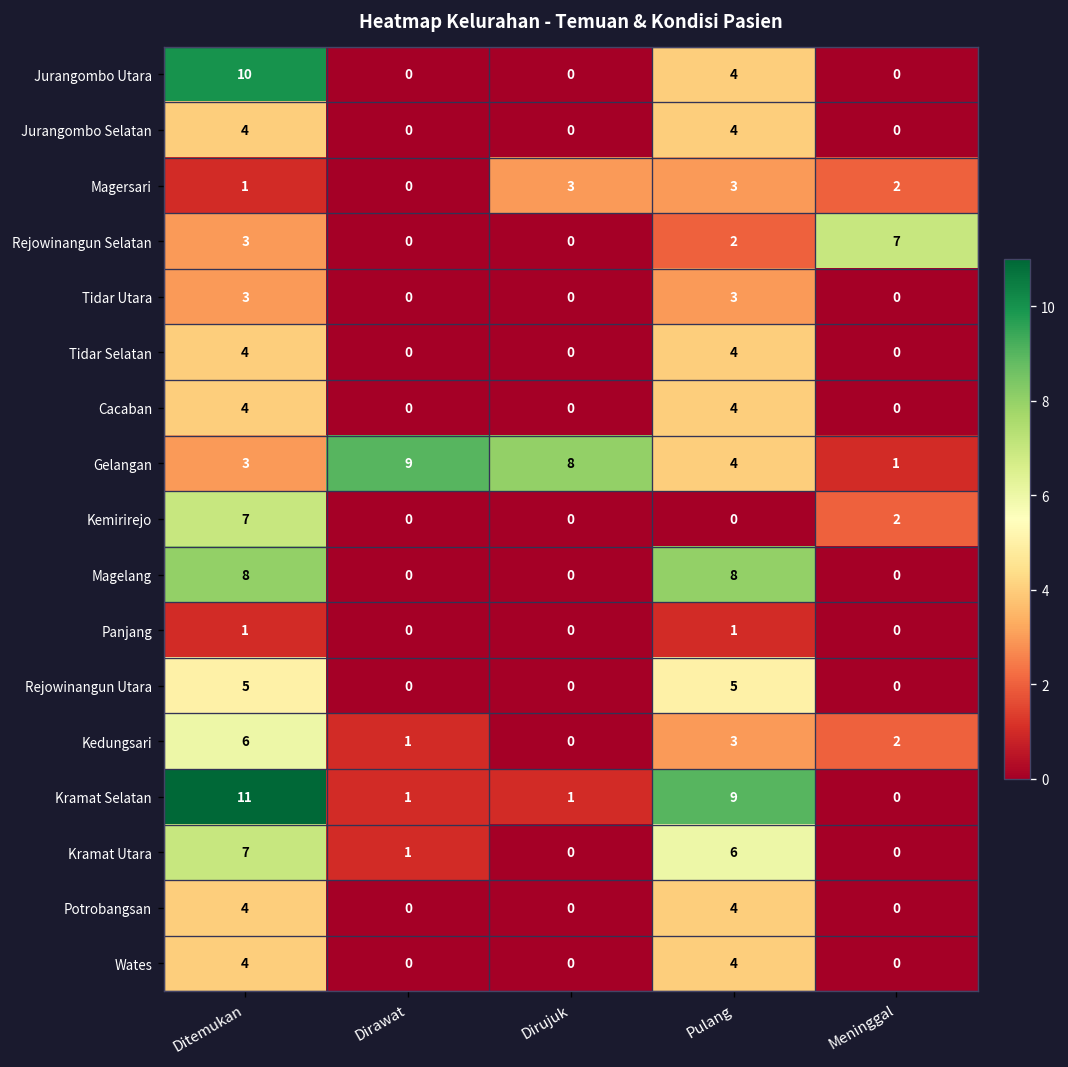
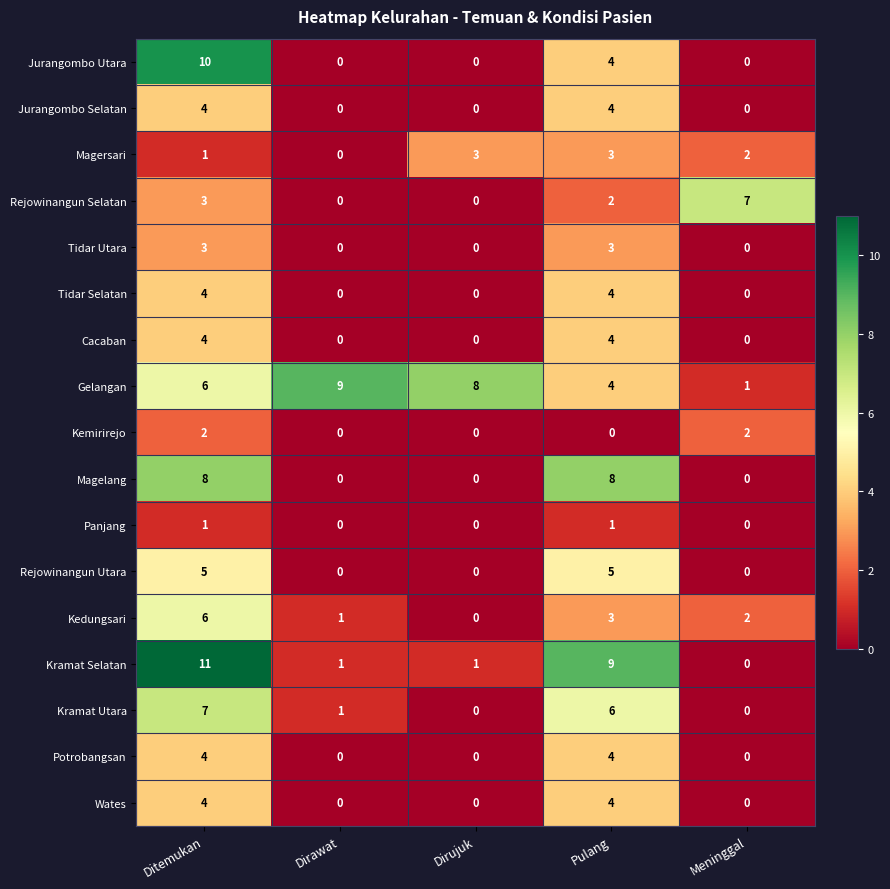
  {
    "Jurangombo Utara": {
      "Ditemukan": 10,
      "Dirawat": 0,
      "Dirujuk": 0,
      "Pulang": 4,
      "Meninggal": 0
    },
    "Jurangombo Selatan": {
      "Ditemukan": 4,
      "Dirawat": 0,
      "Dirujuk": 0,
      "Pulang": 4,
      "Meninggal": 0
    },
    "Magersari": {
      "Ditemukan": 1,
      "Dirawat": 0,
      "Dirujuk": 3,
      "Pulang": 3,
      "Meninggal": 2
    },
    "Rejowinangun Selatan": {
      "Ditemukan": 3,
      "Dirawat": 0,
      "Dirujuk": 0,
      "Pulang": 2,
      "Meninggal": 7
    },
    "Tidar Utara": {
      "Ditemukan": 3,
      "Dirawat": 0,
      "Dirujuk": 0,
      "Pulang": 3,
      "Meninggal": 0
    },
    "Tidar Selatan": {
      "Ditemukan": 4,
      "Dirawat": 0,
      "Dirujuk": 0,
      "Pulang": 4,
      "Meninggal": 0
    },
    "Cacaban": {
      "Ditemukan": 4,
      "Dirawat": 0,
      "Dirujuk": 0,
      "Pulang": 4,
      "Meninggal": 0
    },
    "Gelangan": {
-     "Ditemukan": 3,
+     "Ditemukan": 6,
      "Dirawat": 9,
      "Dirujuk": 8,
      "Pulang": 4,
      "Meninggal": 1
    },
    "Kemirirejo": {
-     "Ditemukan": 7,
+     "Ditemukan": 2,
      "Dirawat": 0,
      "Dirujuk": 0,
      "Pulang": 0,
      "Meninggal": 2
    },
    "Magelang": {
      "Ditemukan": 8,
      "Dirawat": 0,
      "Dirujuk": 0,
      "Pulang": 8,
      "Meninggal": 0
    },
    "Panjang": {
      "Ditemukan": 1,
      "Dirawat": 0,
      "Dirujuk": 0,
      "Pulang": 1,
      "Meninggal": 0
    },
    "Rejowinangun Utara": {
      "Ditemukan": 5,
      "Dirawat": 0,
      "Dirujuk": 0,
      "Pulang": 5,
      "Meninggal": 0
    },
    "Kedungsari": {
      "Ditemukan": 6,
      "Dirawat": 1,
      "Dirujuk": 0,
      "Pulang": 3,
      "Meninggal": 2
    },
    "Kramat Selatan": {
      "Ditemukan": 11,
      "Dirawat": 1,
      "Dirujuk": 1,
      "Pulang": 9,
      "Meninggal": 0
    },
    "Kramat Utara": {
      "Ditemukan": 7,
      "Dirawat": 1,
      "Dirujuk": 0,
      "Pulang": 6,
      "Meninggal": 0
    },
    "Potrobangsan": {
      "Ditemukan": 4,
      "Dirawat": 0,
      "Dirujuk": 0,
      "Pulang": 4,
      "Meninggal": 0
    },
    "Wates": {
      "Ditemukan": 4,
      "Dirawat": 0,
      "Dirujuk": 0,
      "Pulang": 4,
      "Meninggal": 0
    }
  }
